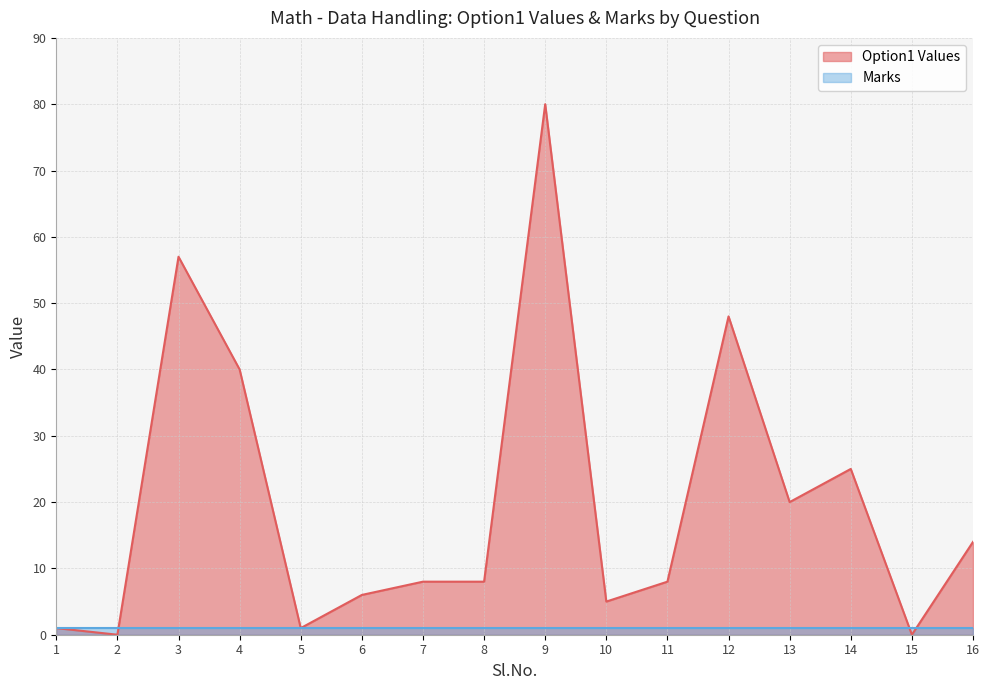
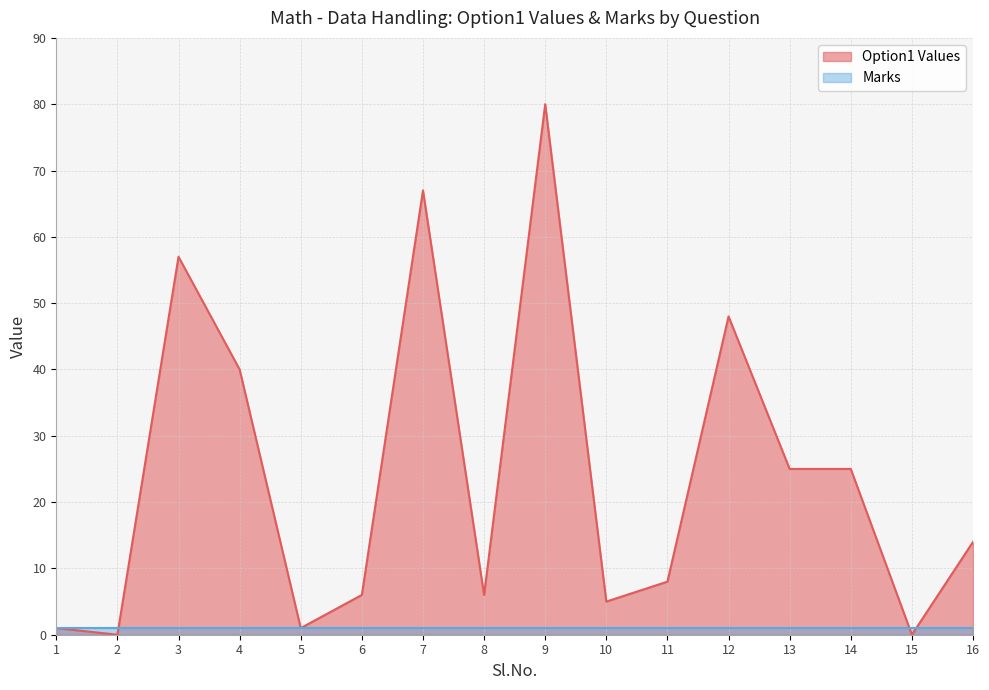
  {
    "Option1 Values": {
      "2": 0,
      "3": 57,
      "4": 40,
      "6": 6,
-     "7": 8,
-     "8": 8,
+     "7": 67,
+     "8": 6,
      "9": 80,
      "10": 5,
      "11": 8,
      "12": 48,
-     "13": 20,
+     "13": 25,
      "14": 25,
      "15": 0,
      "16": 14
    },
    "Marks": {
      "2": 1,
      "3": 1,
      "4": 1,
      "6": 1,
      "7": 1,
      "8": 1,
      "9": 1,
      "10": 1,
      "11": 1,
      "12": 1,
      "13": 1,
      "14": 1,
      "15": 1,
      "16": 1
    }
  }
